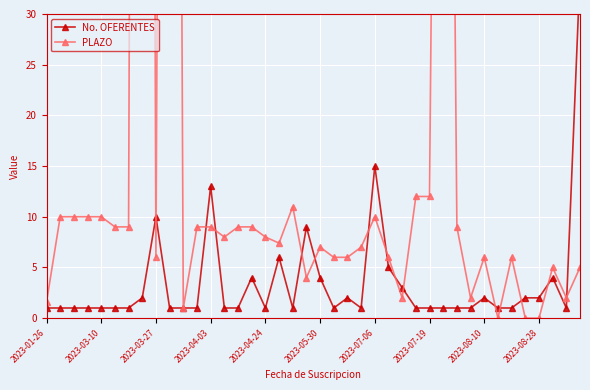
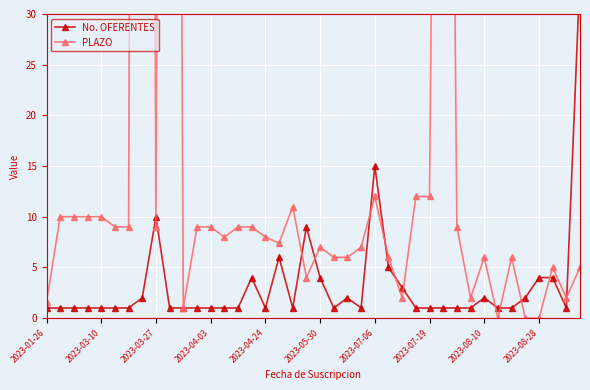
  {
    "No. OFERENTES": {
      "2023-01-26": 1,
      "2023-03-27": 10,
-     "2023-04-03": 13,
+     "2023-04-03": 1,
      "2023-05-30": 4,
      "2023-07-06": 15,
-     "2023-08-28": 2
+     "2023-08-28": 4
    },
    "PLAZO": {
      "2023-01-26": 1.6,
-     "2023-03-27": 6,
+     "2023-03-27": 9,
      "2023-04-03": 9,
      "2023-05-30": 7,
-     "2023-07-06": 10,
+     "2023-07-06": 12,
      "2023-08-28": 0
    }
  }
